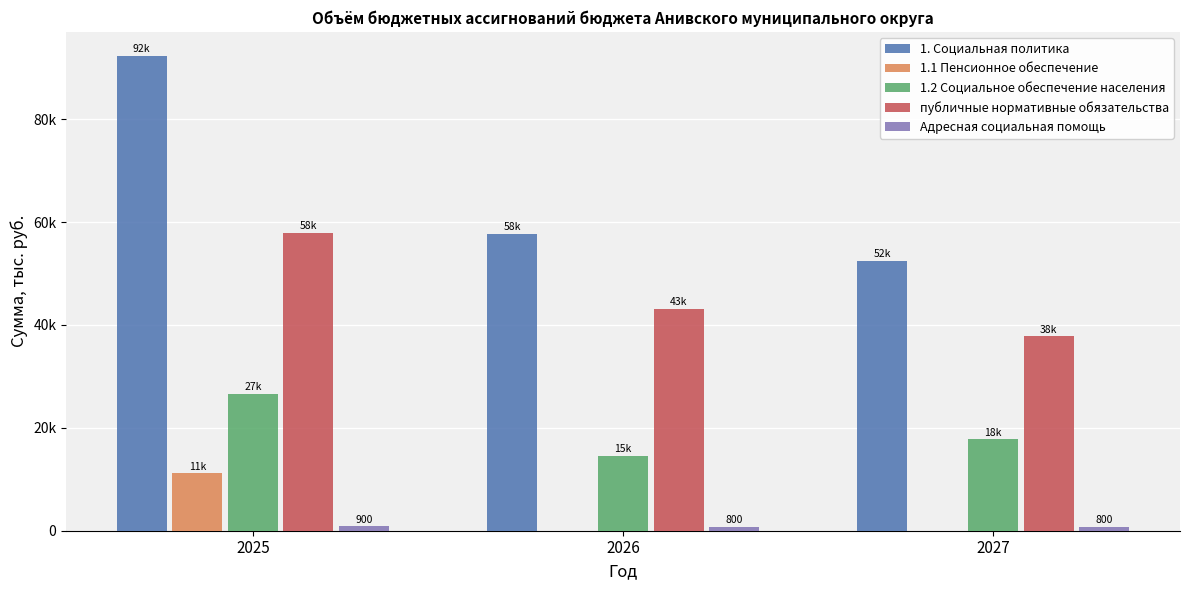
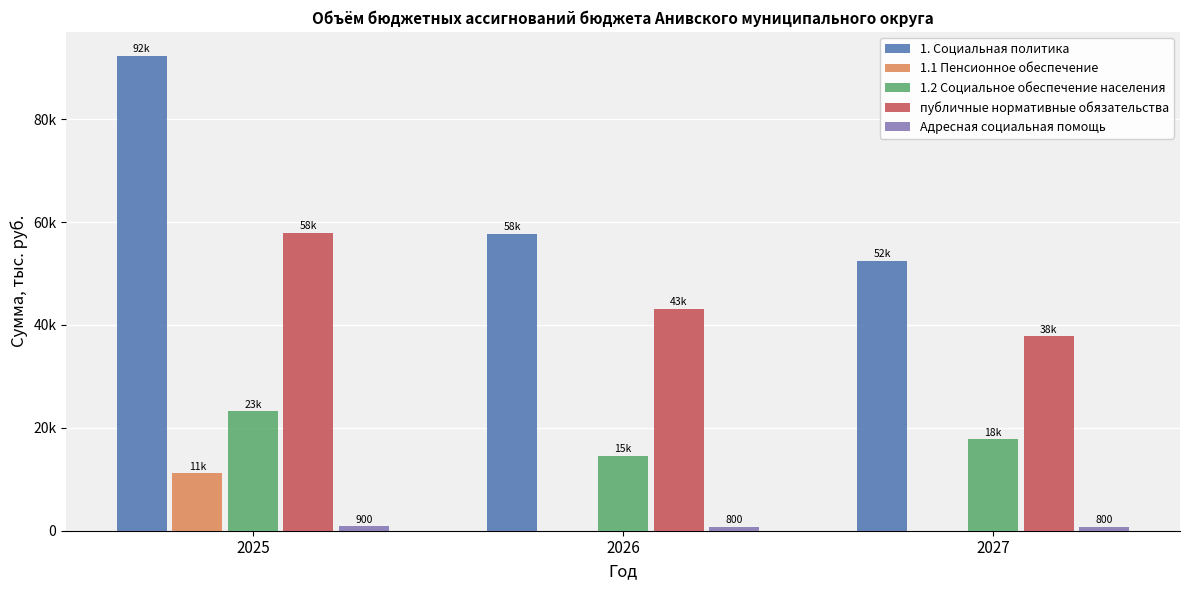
  {
    "1.2 Социальное обеспечение населения": {
-     "2025": "27k",
+     "2025": "23k",
      "2026": "15k",
      "2027": "18k"
    }
  }
